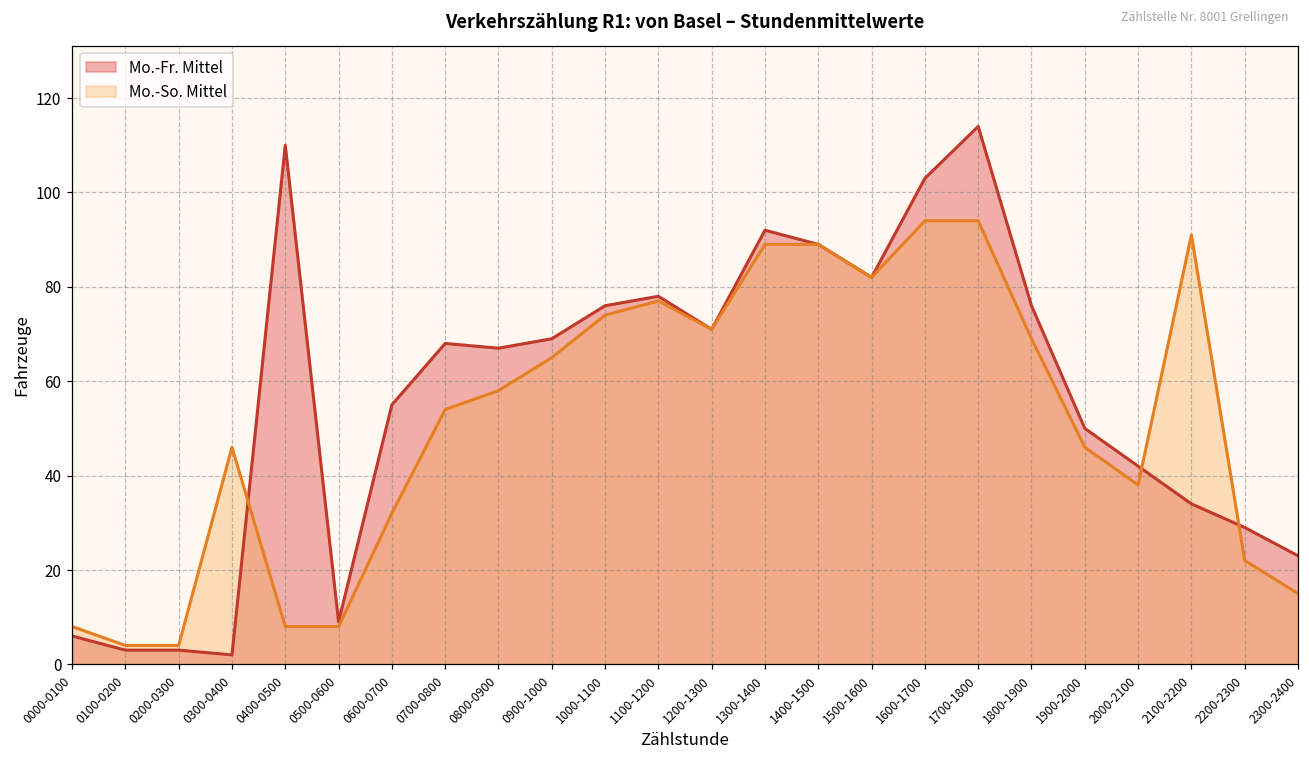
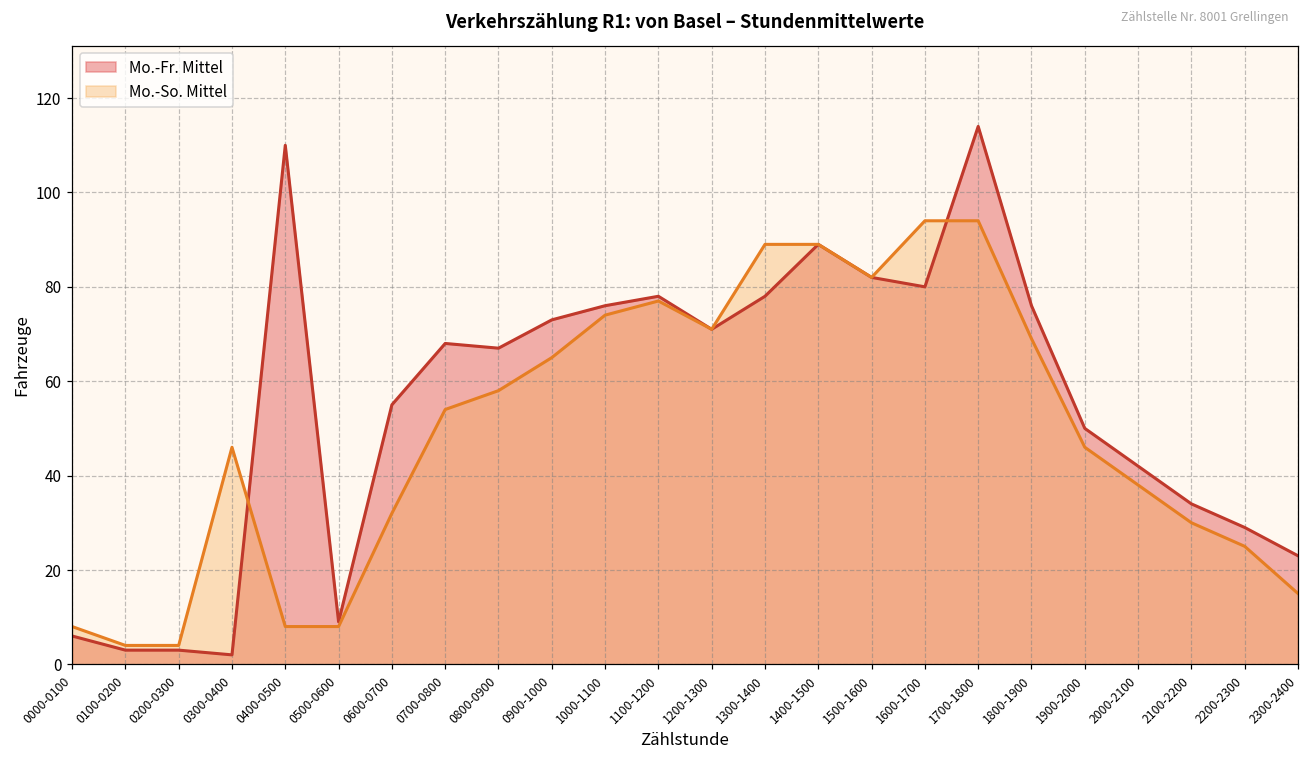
  {
    "Mo.-Fr. Mittel": {
      "0000-0100": 6,
      "0100-0200": 3,
      "0200-0300": 3,
      "0300-0400": 2,
      "0400-0500": 110,
      "0500-0600": 9,
      "0600-0700": 55,
      "0700-0800": 68,
      "0800-0900": 67,
-     "0900-1000": 69,
+     "0900-1000": 73,
      "1000-1100": 76,
      "1100-1200": 78,
-     "1300-1400": 92,
-     "1600-1700": 103,
+     "1300-1400": 78,
+     "1600-1700": 80,
      "1700-1800": 114,
      "1800-1900": 76,
      "1900-2000": 50,
      "2000-2100": 42,
      "2100-2200": 34,
      "2200-2300": 29,
      "2300-2400": 23
    },
    "Mo.-So. Mittel": {
      "0000-0100": 8,
      "0100-0200": 4,
      "0200-0300": 4,
      "0300-0400": 46,
      "0400-0500": 8,
      "0500-0600": 8,
      "0600-0700": 32,
      "0700-0800": 54,
      "0800-0900": 58,
      "0900-1000": 65,
      "1000-1100": 74,
      "1100-1200": 77,
      "1300-1400": 89,
      "1600-1700": 94,
      "1700-1800": 94,
      "1800-1900": 69,
      "1900-2000": 46,
      "2000-2100": 38,
-     "2100-2200": 91,
-     "2200-2300": 22,
+     "2100-2200": 30,
+     "2200-2300": 25,
      "2300-2400": 15
    }
  }
